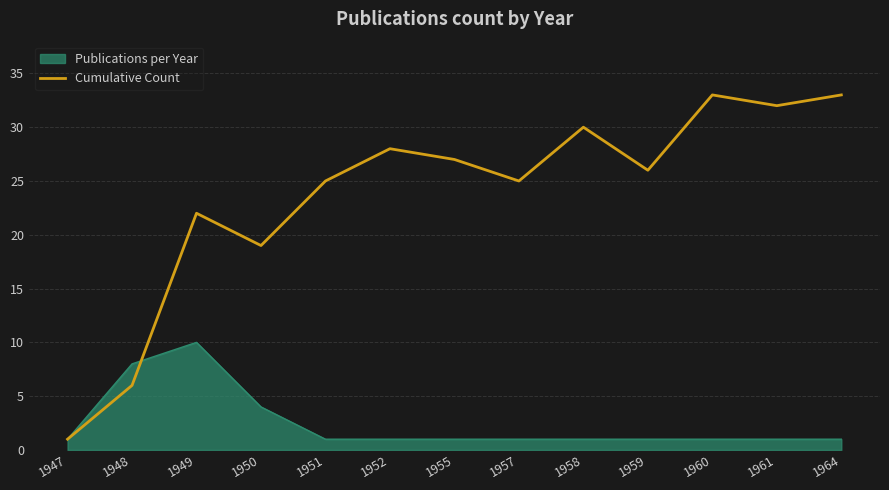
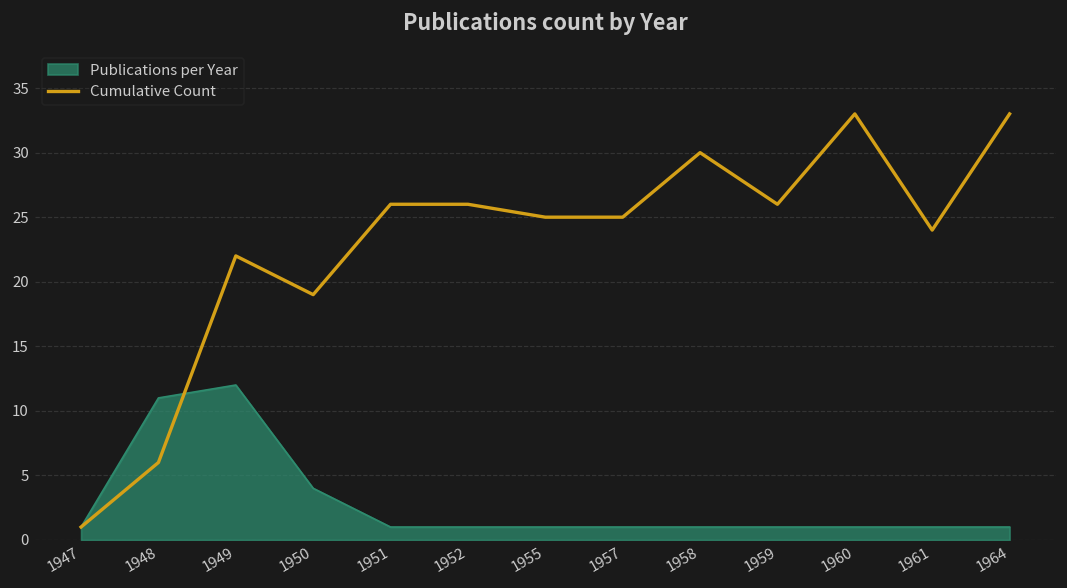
  {
    "Publications per Year": {
-     "1948": 8,
-     "1949": 10,
+     "1948": 11,
+     "1949": 12,
      "1950": 4,
      "1951": 1,
      "1952": 1,
      "1955": 1,
      "1957": 1,
      "1958": 1,
      "1959": 1,
      "1960": 1,
      "1961": 1,
      "1964": 1
    },
    "Cumulative Count": {
      "1948": 6,
      "1949": 22,
      "1950": 19,
-     "1951": 25,
-     "1952": 28,
-     "1955": 27,
+     "1951": 26,
+     "1952": 26,
+     "1955": 25,
      "1957": 25,
      "1958": 30,
      "1959": 26,
      "1960": 33,
-     "1961": 32,
+     "1961": 24,
      "1964": 33
    }
  }
